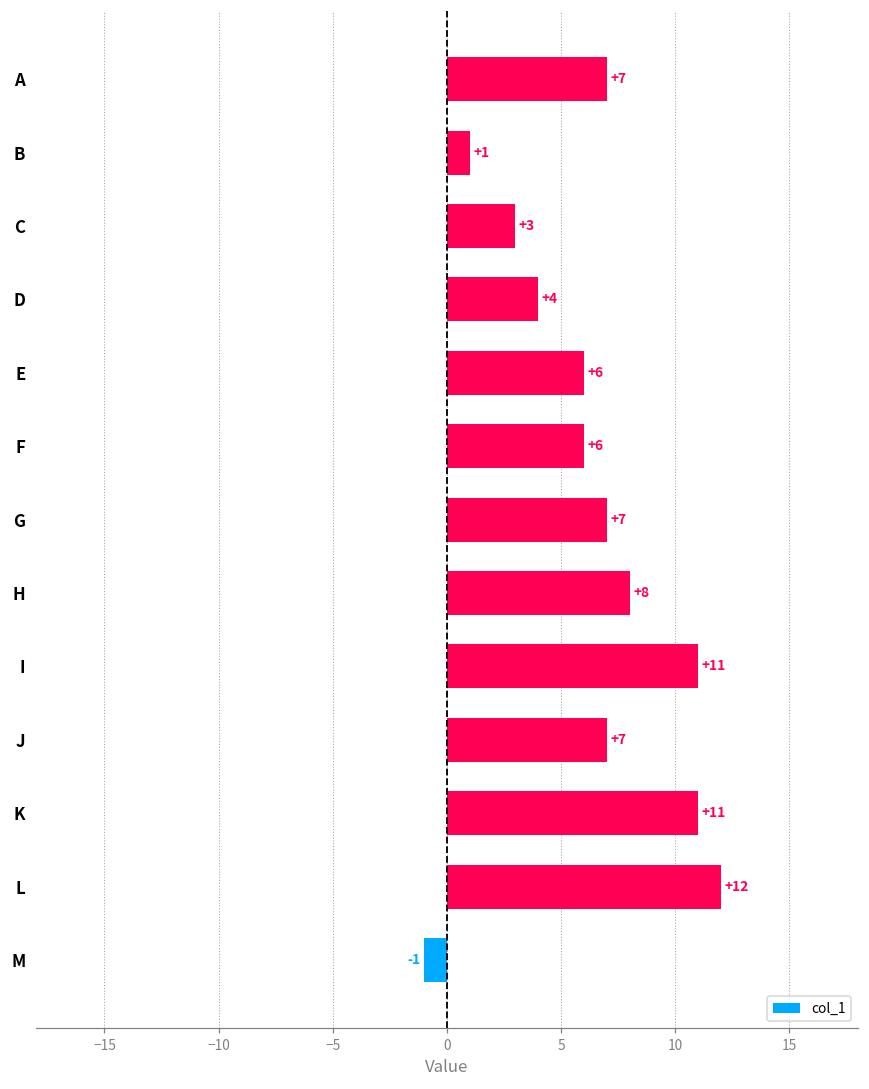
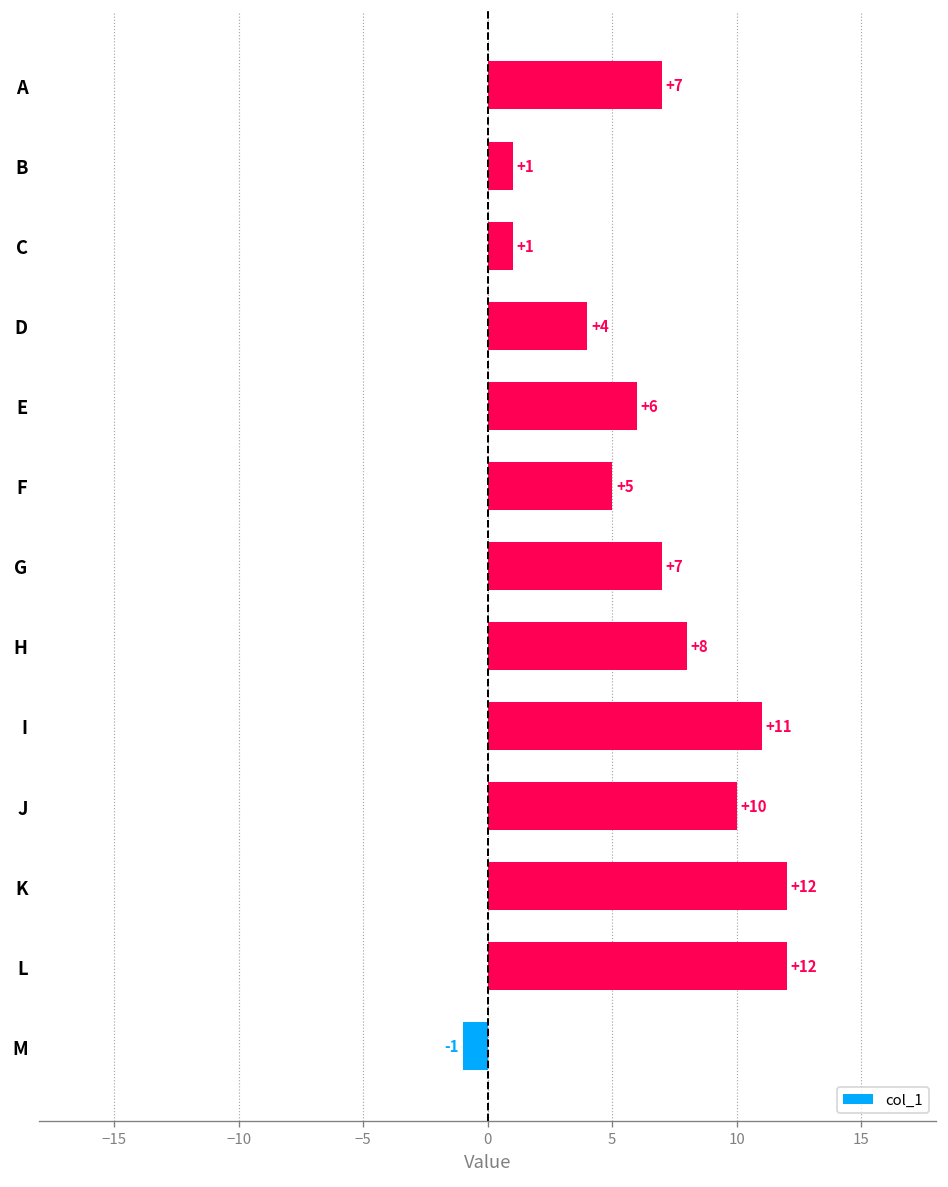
  {
    "A": "+7",
    "B": "+1",
-   "C": "+3",
+   "C": "+1",
    "D": "+4",
    "E": "+6",
-   "F": "+6",
+   "F": "+5",
    "G": "+7",
    "H": "+8",
    "I": "+11",
-   "J": "+7",
-   "K": "+11",
+   "J": "+10",
+   "K": "+12",
    "L": "+12",
    "M": "-1"
  }
